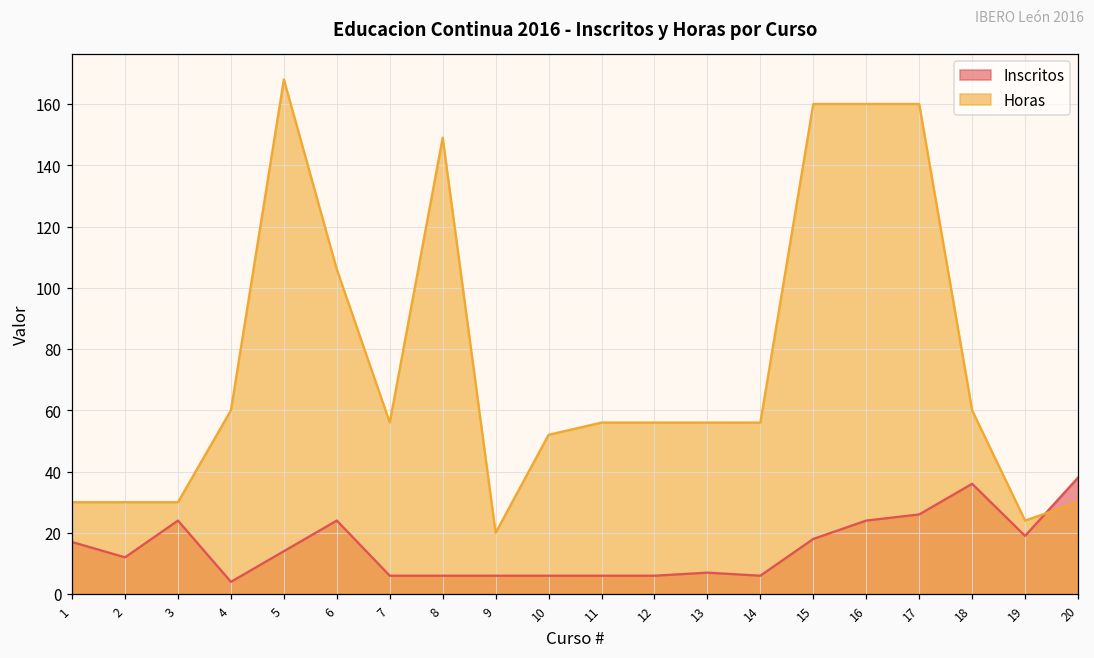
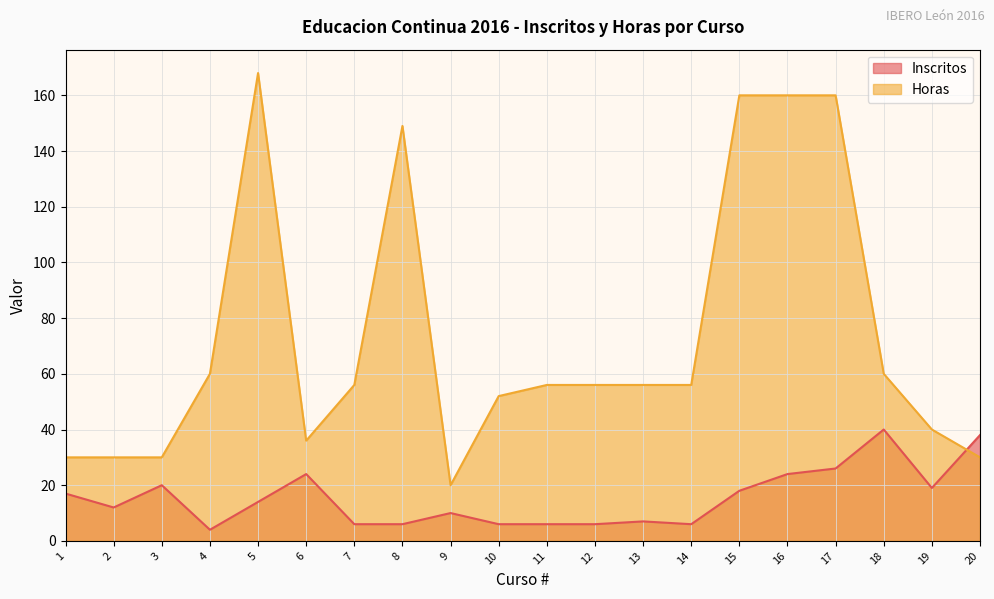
  {
    "Inscritos": {
      "1": 17,
      "2": 12,
-     "3": 24,
+     "3": 20,
      "4": 4,
      "5": 14,
      "6": 24,
      "7": 6,
      "8": 6,
-     "9": 6,
+     "9": 10,
      "10": 6,
      "11": 6,
      "12": 6,
      "13": 7,
      "14": 6,
      "15": 18,
      "16": 24,
      "17": 26,
-     "18": 36,
+     "18": 40,
      "19": 19,
      "20": 38
    },
    "Horas": {
      "1": 30,
      "2": 30,
      "3": 30,
      "4": 60,
      "5": 168,
-     "6": 106,
+     "6": 36,
      "7": 56,
      "8": 149,
      "9": 20,
      "10": 52,
      "11": 56,
      "12": 56,
      "13": 56,
      "14": 56,
      "15": 160,
      "16": 160,
      "17": 160,
      "18": 60,
-     "19": 24,
+     "19": 40,
      "20": 30
    }
  }
